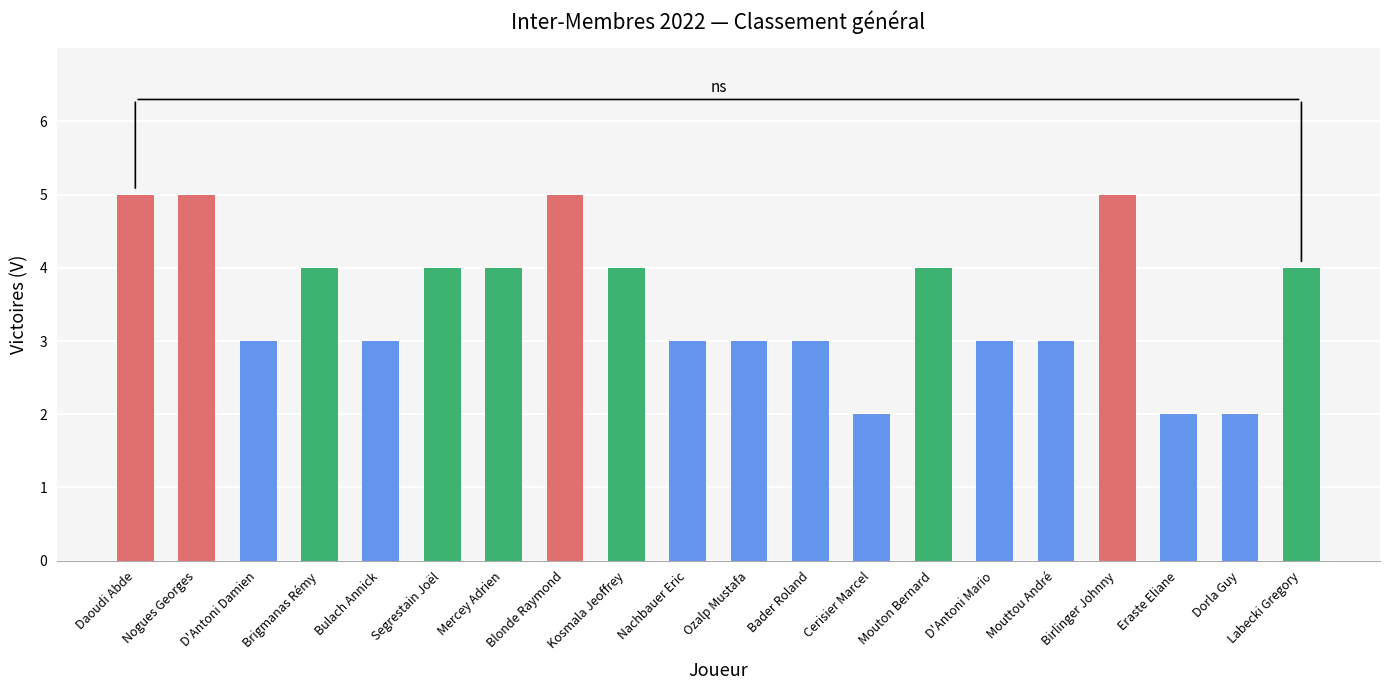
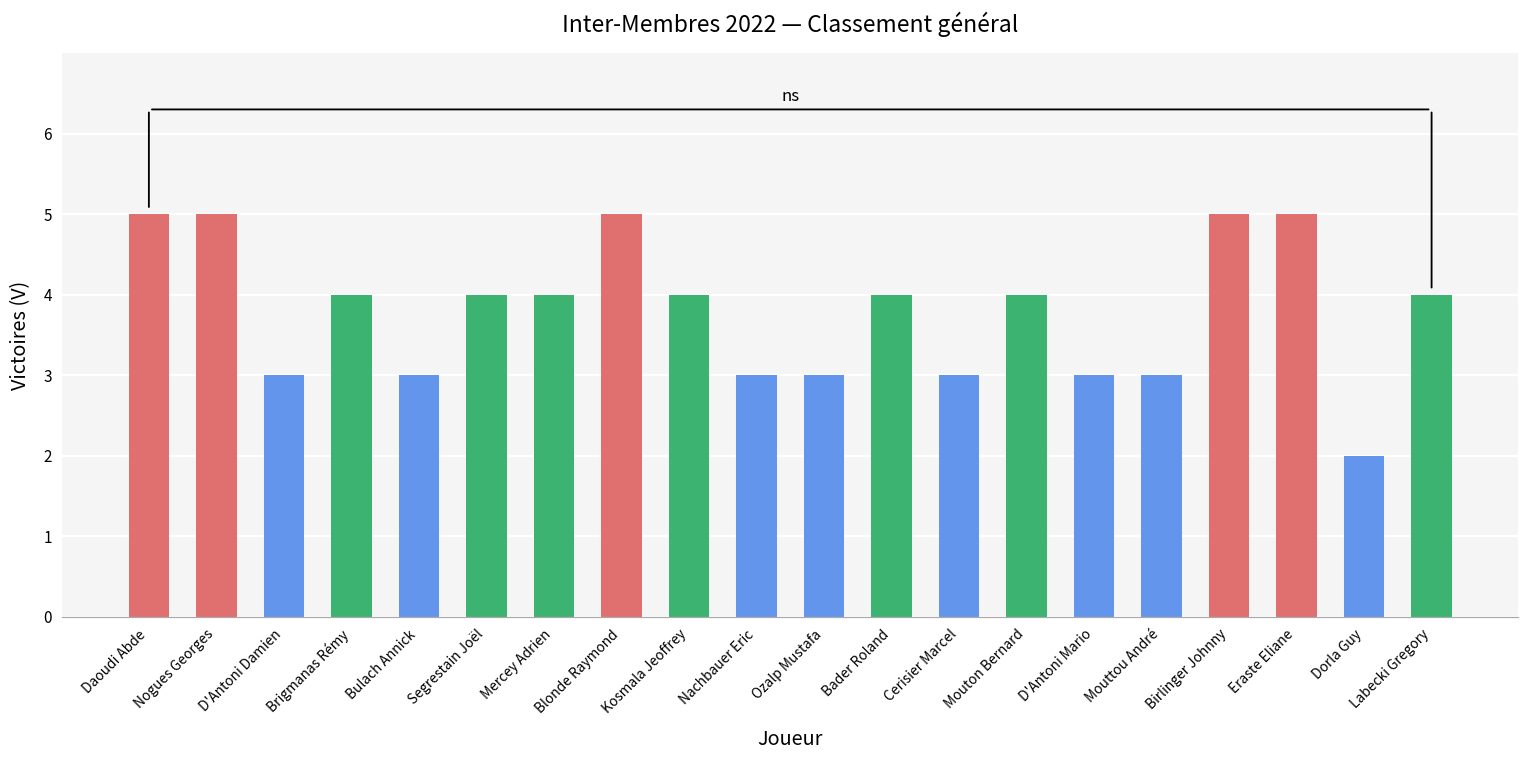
  {
    "Daoudi Abde": 5,
    "Nogues Georges": 5,
    "D'Antoni Damien": 3,
    "Brigmanas Rémy": 4,
    "Bulach Annick": 3,
    "Segrestain Joël": 4,
    "Mercey Adrien": 4,
    "Blonde Raymond": 5,
    "Kosmala Jeoffrey": 4,
    "Nachbauer Eric": 3,
    "Ozalp Mustafa": 3,
-   "Bader Roland": 3,
-   "Cerisier Marcel": 2,
+   "Bader Roland": 4,
+   "Cerisier Marcel": 3,
    "Mouton Bernard": 4,
    "D'Antoni Mario": 3,
    "Mouttou André": 3,
    "Birlinger Johnny": 5,
-   "Eraste Eliane": 2,
+   "Eraste Eliane": 5,
    "Dorla Guy": 2,
    "Labecki Gregory": 4
  }
